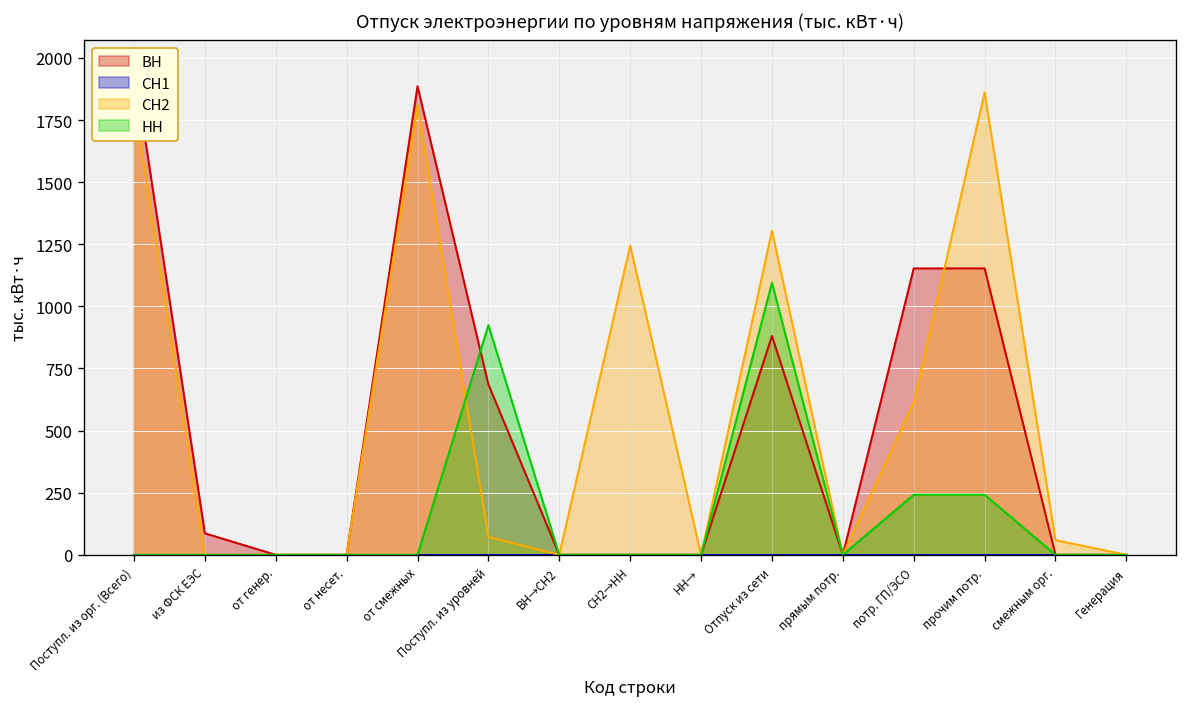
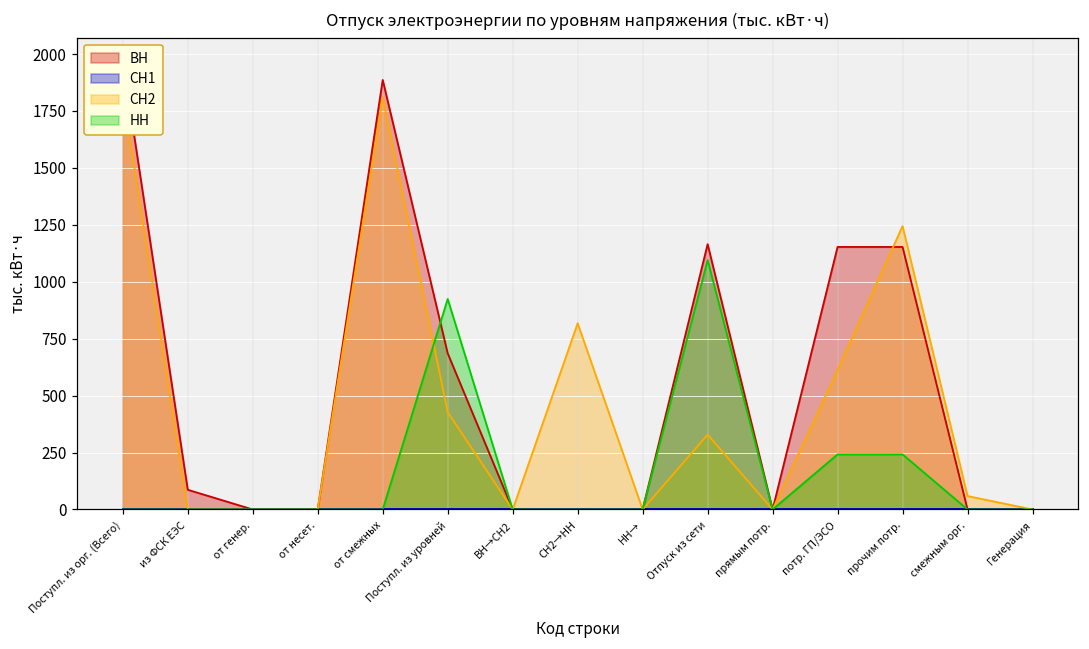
  {
    "ВН": {
      "из ФСК ЕЭС": 90,
      "от смежных": 1890,
      "Поступл. из уровней": 690,
-     "Отпуск из сети": 880,
+     "Отпуск из сети": 1170,
      "потр. ГП/ЭСО": 1150,
      "прочим потр.": 1150
    },
    "СН1": {
      "Поступл. из уровней": 0,
      "Отпуск из сети": 0,
      "потр. ГП/ЭСО": 0,
      "прочим потр.": 0
    },
    "СН2": {
      "от смежных": 1810,
-     "Поступл. из уровней": 70,
-     "СН2→НН": 1250,
-     "Отпуск из сети": 1300,
+     "Поступл. из уровней": 430,
+     "СН2→НН": 820,
+     "Отпуск из сети": 330,
      "потр. ГП/ЭСО": 610,
-     "прочим потр.": 1860,
+     "прочим потр.": 1240,
      "смежным орг.": 60
    },
    "НН": {
      "Поступл. из уровней": 920,
      "Отпуск из сети": 1090,
      "потр. ГП/ЭСО": 240,
      "прочим потр.": 240
    }
  }
